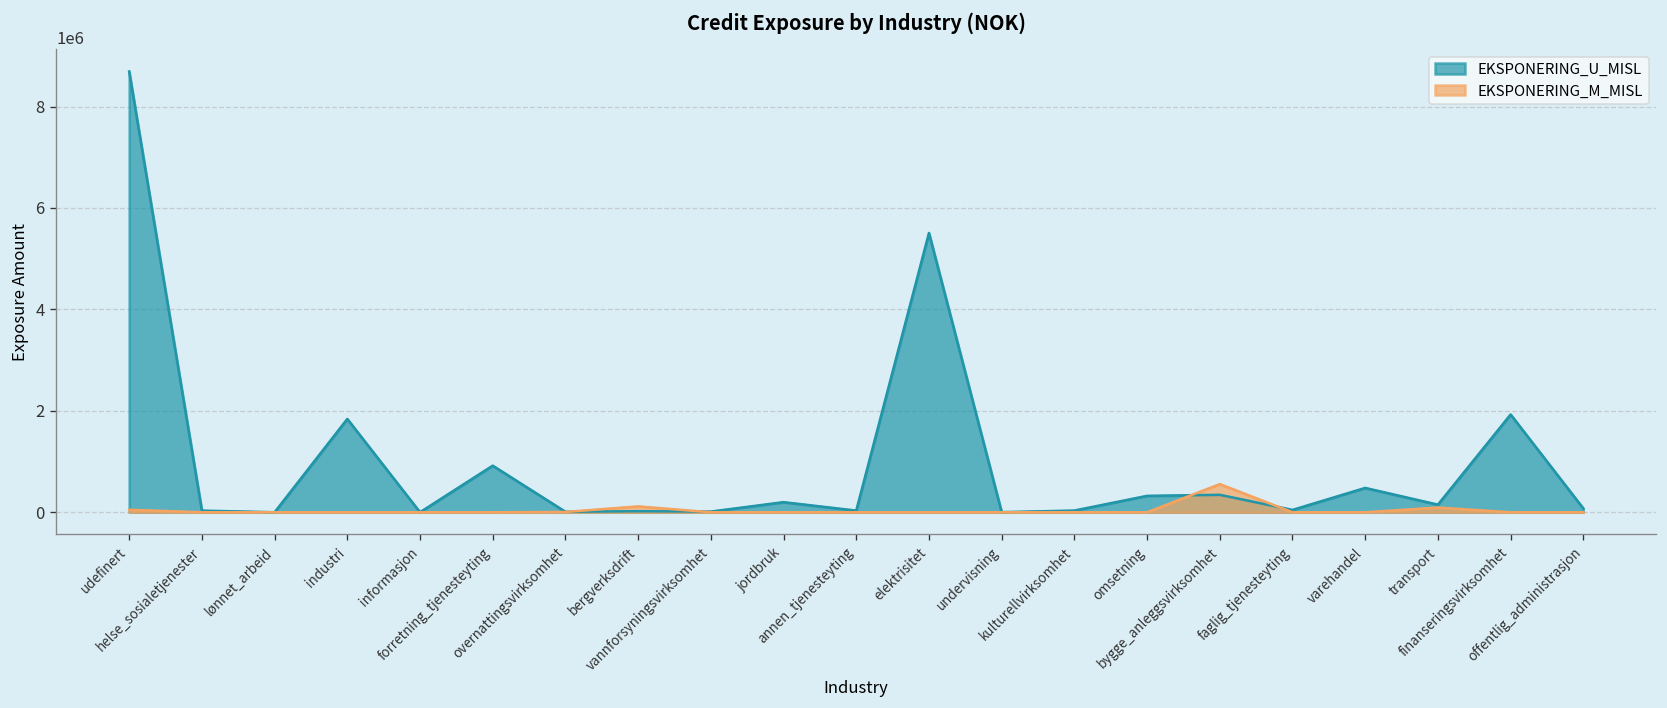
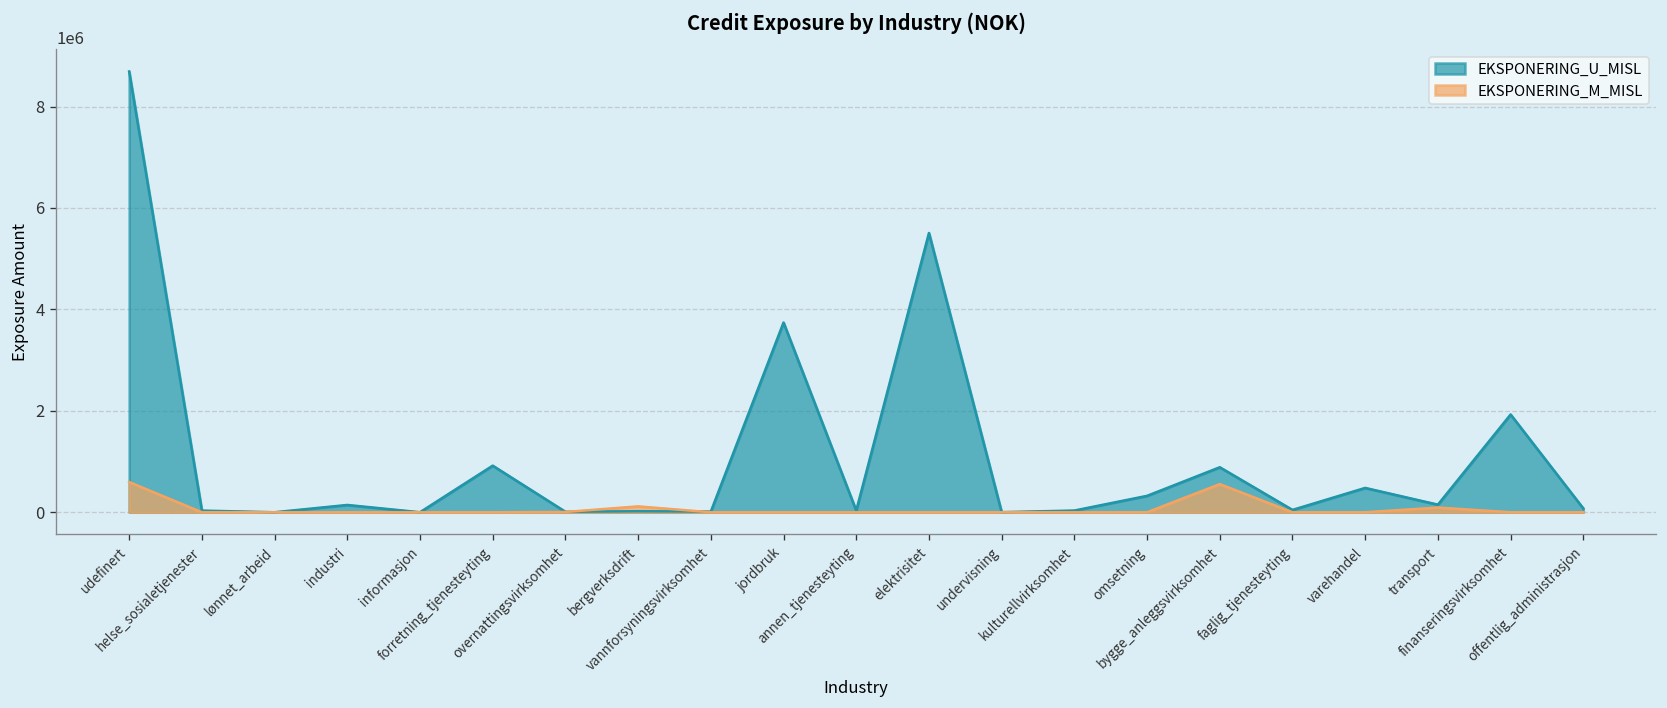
  {
    "EKSPONERING_U_MISL": {
      "udefinert": 8700000,
-     "industri": 1800000,
+     "industri": 100000,
      "forretning_tjenesteyting": 900000,
      "bergverksdrift": 0,
-     "jordbruk": 200000,
+     "jordbruk": 3700000,
      "elektrisitet": 5500000,
      "omsetning": 300000,
-     "bygge_anleggsvirksomhet": 300000,
+     "bygge_anleggsvirksomhet": 900000,
      "varehandel": 500000,
      "finanseringsvirksomhet": 1900000,
      "offentlig_administrasjon": 100000
    },
    "EKSPONERING_M_MISL": {
-     "udefinert": 0,
+     "udefinert": 600000,
      "industri": 0,
      "forretning_tjenesteyting": 0,
      "bergverksdrift": 100000,
      "jordbruk": 0,
      "elektrisitet": 0,
      "omsetning": 0,
      "bygge_anleggsvirksomhet": 600000,
      "varehandel": 0,
      "finanseringsvirksomhet": 0,
      "offentlig_administrasjon": 0
    }
  }
